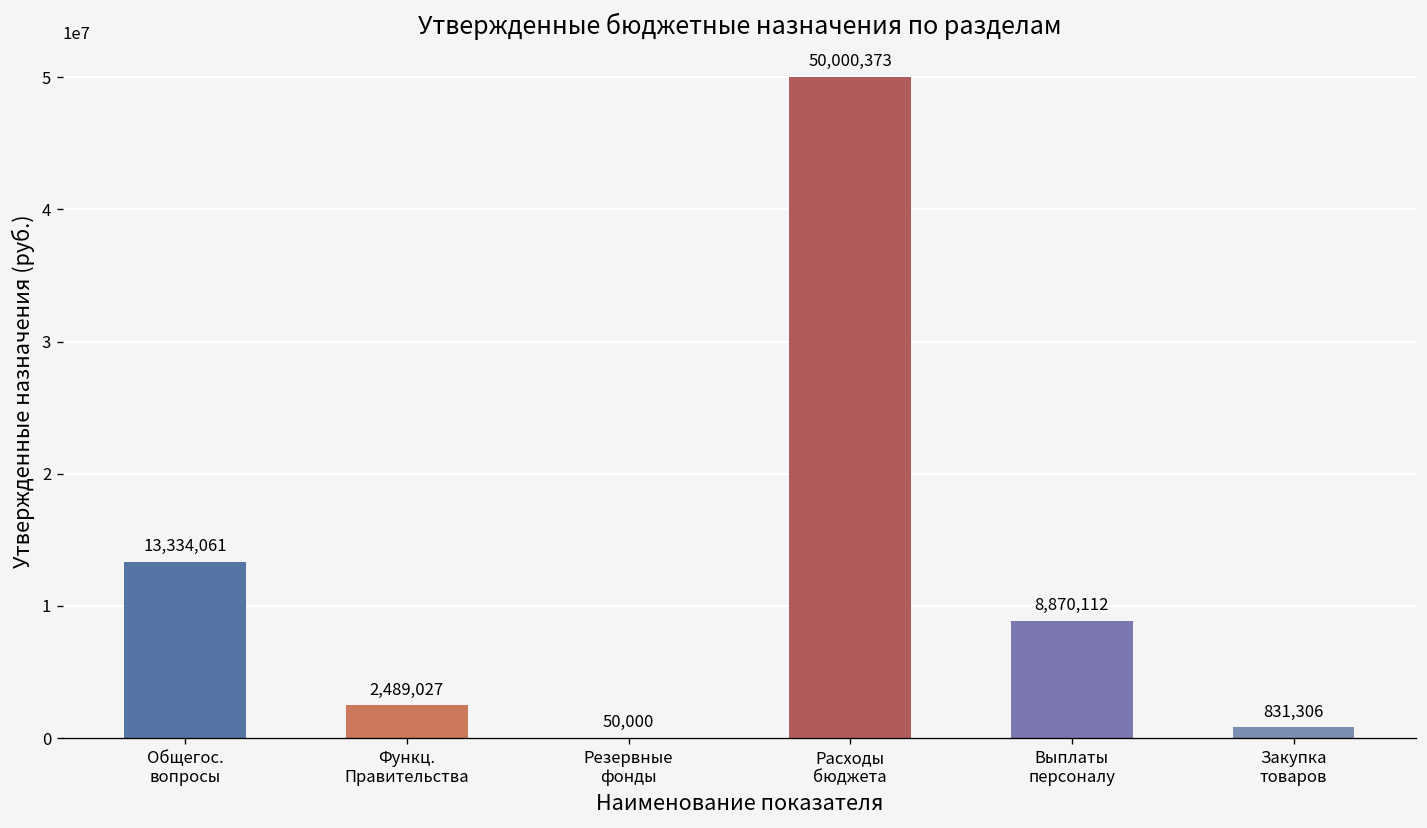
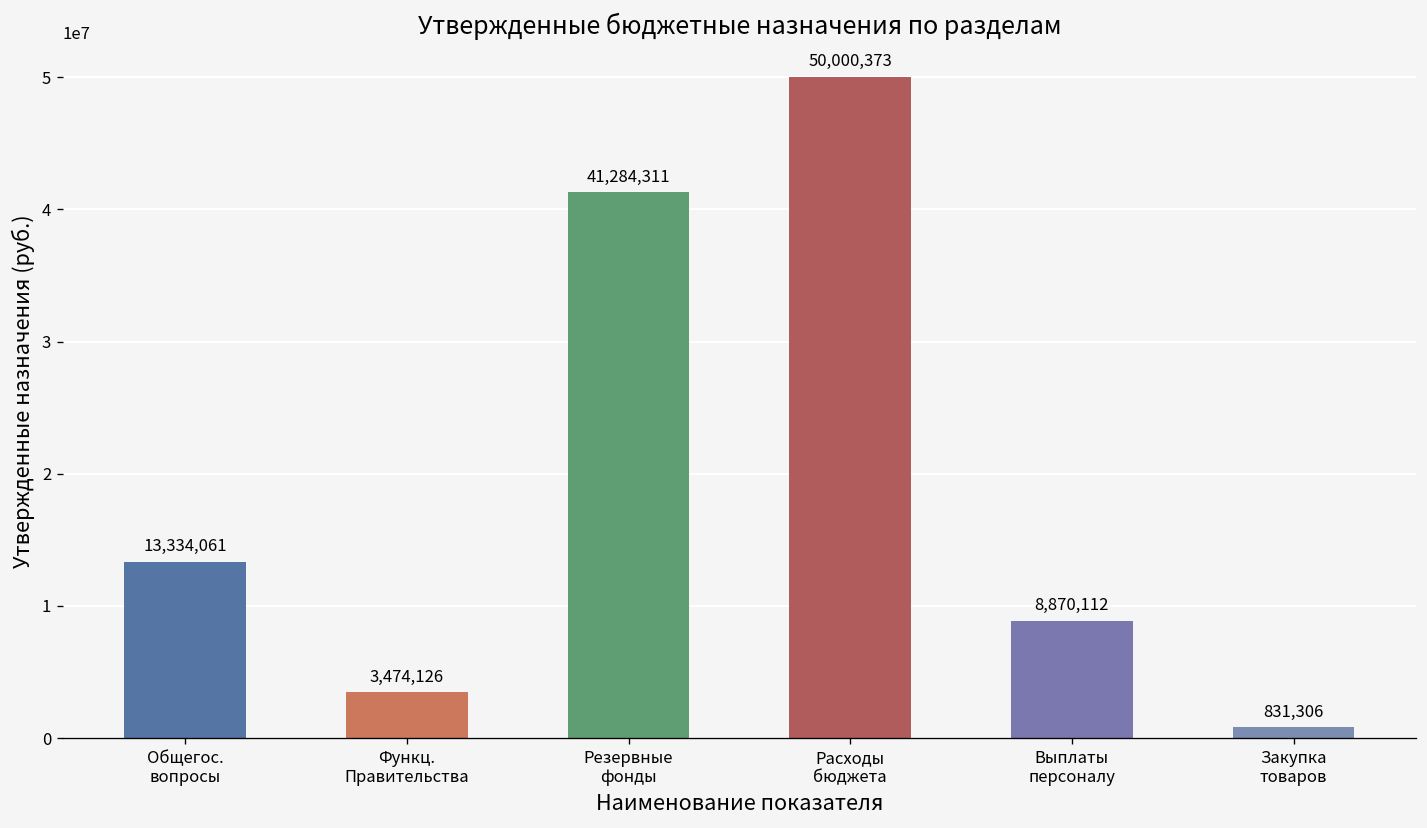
  {
    "Общегос. вопросы": "13,334,061",
-   "Функц. Правительства": "2,489,027",
-   "Резервные фонды": "50,000",
+   "Функц. Правительства": "3,474,126",
+   "Резервные фонды": "41,284,311",
    "Расходы бюджета": "50,000,373",
    "Выплаты персоналу": "8,870,112",
    "Закупка товаров": "831,306"
  }
